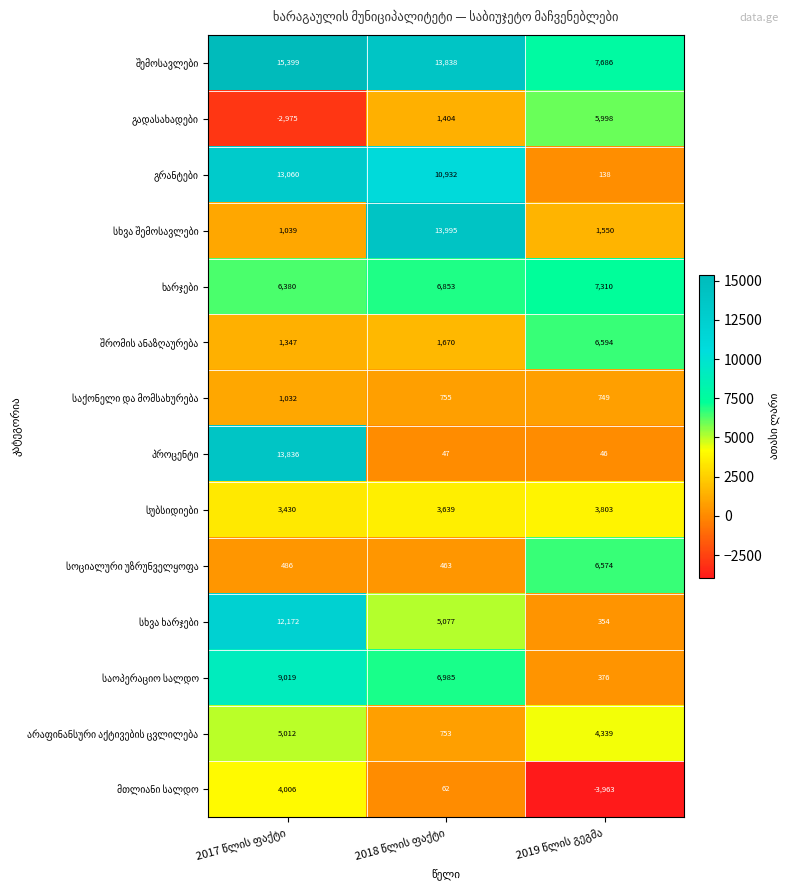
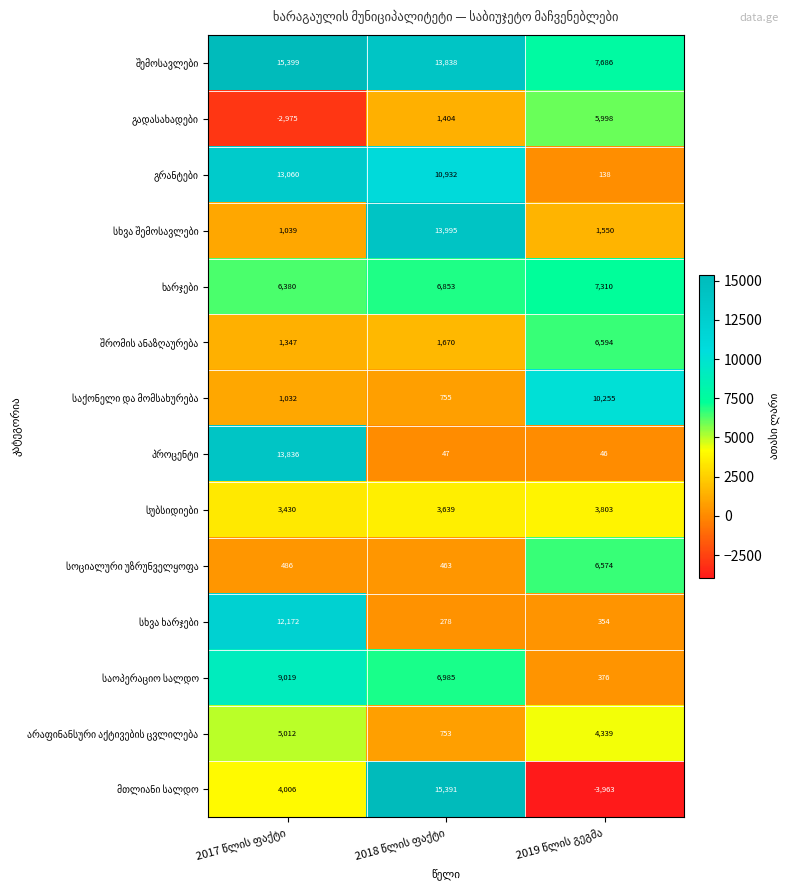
  {
    "შემოსავლები": {
      "2017 წლის ფაქტი": "15,399",
      "2018 წლის ფაქტი": "13,838",
      "2019 წლის გეგმა": "7,686"
    },
    "გადასახადები": {
      "2017 წლის ფაქტი": "-2,975",
      "2018 წლის ფაქტი": "1,404",
      "2019 წლის გეგმა": "5,998"
    },
    "გრანტები": {
      "2017 წლის ფაქტი": "13,060",
      "2018 წლის ფაქტი": "10,932",
      "2019 წლის გეგმა": "138"
    },
    "სხვა შემოსავლები": {
      "2017 წლის ფაქტი": "1,039",
      "2018 წლის ფაქტი": "13,995",
      "2019 წლის გეგმა": "1,550"
    },
    "ხარჯები": {
      "2017 წლის ფაქტი": "6,380",
      "2018 წლის ფაქტი": "6,853",
      "2019 წლის გეგმა": "7,310"
    },
    "შრომის ანაზღაურება": {
      "2017 წლის ფაქტი": "1,347",
      "2018 წლის ფაქტი": "1,670",
      "2019 წლის გეგმა": "6,594"
    },
    "საქონელი და მომსახურება": {
      "2017 წლის ფაქტი": "1,032",
      "2018 წლის ფაქტი": "755",
-     "2019 წლის გეგმა": "749"
+     "2019 წლის გეგმა": "10,255"
    },
    "პროცენტი": {
      "2017 წლის ფაქტი": "13,836",
      "2018 წლის ფაქტი": "47",
      "2019 წლის გეგმა": "46"
    },
    "სუბსიდიები": {
      "2017 წლის ფაქტი": "3,430",
      "2018 წლის ფაქტი": "3,639",
      "2019 წლის გეგმა": "3,803"
    },
    "სოციალური უზრუნველყოფა": {
      "2017 წლის ფაქტი": "486",
      "2018 წლის ფაქტი": "463",
      "2019 წლის გეგმა": "6,574"
    },
    "სხვა ხარჯები": {
      "2017 წლის ფაქტი": "12,172",
-     "2018 წლის ფაქტი": "5,077",
+     "2018 წლის ფაქტი": "278",
      "2019 წლის გეგმა": "354"
    },
    "საოპერაციო სალდო": {
      "2017 წლის ფაქტი": "9,019",
      "2018 წლის ფაქტი": "6,985",
      "2019 წლის გეგმა": "376"
    },
    "არაფინანსური აქტივების ცვლილება": {
      "2017 წლის ფაქტი": "5,012",
      "2018 წლის ფაქტი": "753",
      "2019 წლის გეგმა": "4,339"
    },
    "მთლიანი სალდო": {
      "2017 წლის ფაქტი": "4,006",
-     "2018 წლის ფაქტი": "62",
+     "2018 წლის ფაქტი": "15,391",
      "2019 წლის გეგმა": "-3,963"
    }
  }
